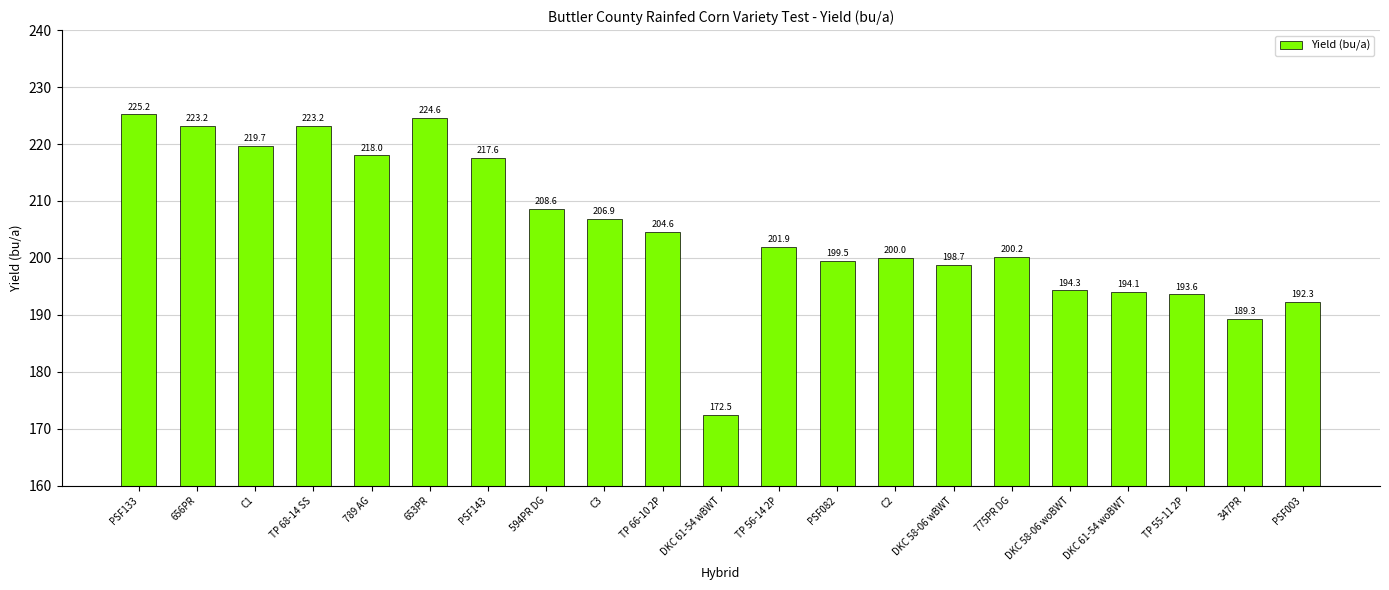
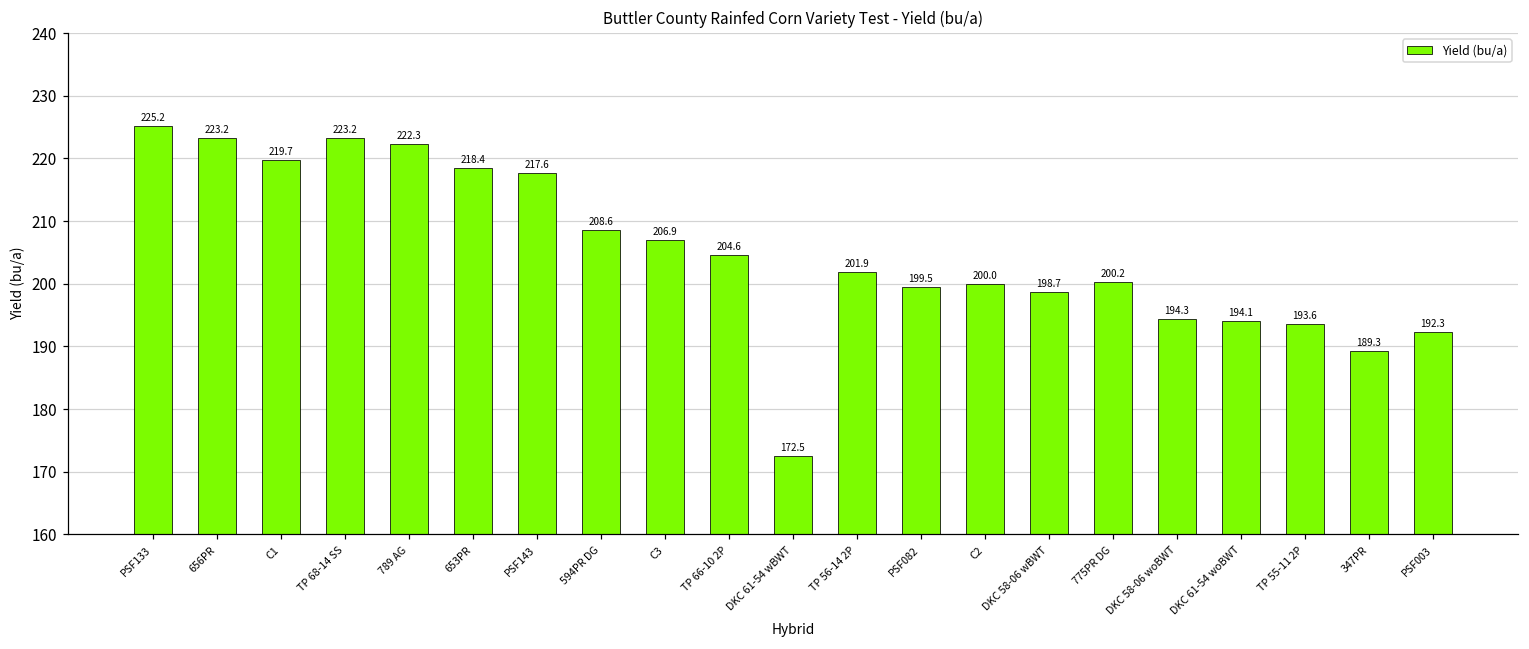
  {
    "PSF133": 225.2,
    "656PR": 223.2,
    "C1": 219.7,
    "TP 68-14 SS": 223.2,
-   "789 AG": 218.0,
-   "653PR": 224.6,
+   "789 AG": 222.3,
+   "653PR": 218.4,
    "PSF143": 217.6,
    "594PR DG": 208.6,
    "C3": 206.9,
    "TP 66-10 2P": 204.6,
    "DKC 61-54 wBWT": 172.5,
    "TP 56-14 2P": 201.9,
    "PSF082": 199.5,
    "C2": 200.0,
    "DKC 58-06 wBWT": 198.7,
    "775PR DG": 200.2,
    "DKC 58-06 woBWT": 194.3,
    "DKC 61-54 woBWT": 194.1,
    "TP 55-11 2P": 193.6,
    "347PR": 189.3,
    "PSF003": 192.3
  }
